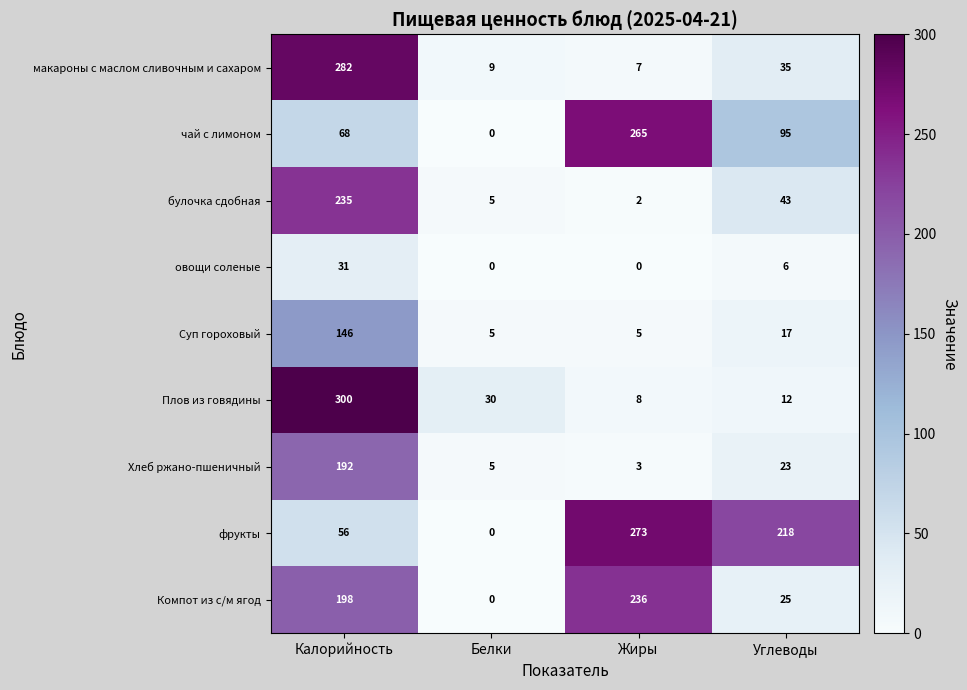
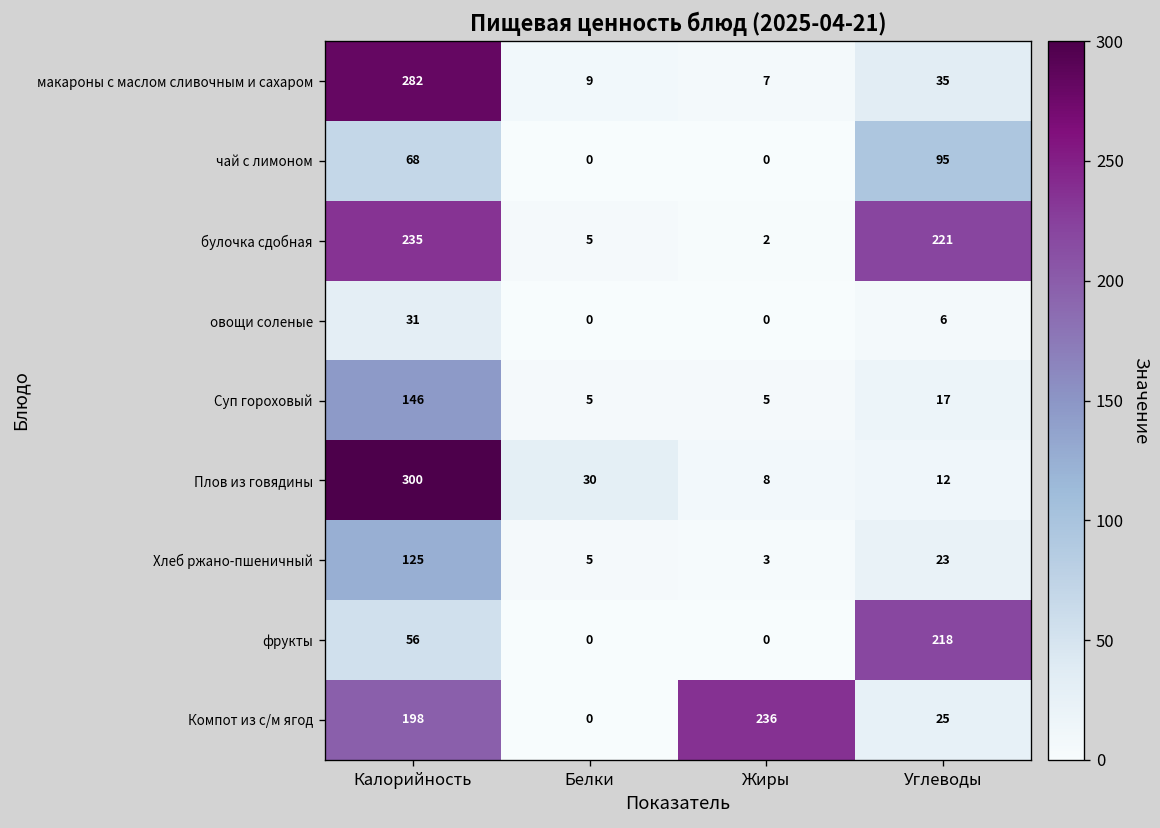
  {
    "макароны с маслом сливочным и сахаром": {
      "Калорийность": 282,
      "Белки": 9,
      "Жиры": 7,
      "Углеводы": 35
    },
    "чай с лимоном": {
      "Калорийность": 68,
      "Белки": 0,
-     "Жиры": 265,
+     "Жиры": 0,
      "Углеводы": 95
    },
    "булочка сдобная": {
      "Калорийность": 235,
      "Белки": 5,
      "Жиры": 2,
-     "Углеводы": 43
+     "Углеводы": 221
    },
    "овощи соленые": {
      "Калорийность": 31,
      "Белки": 0,
      "Жиры": 0,
      "Углеводы": 6
    },
    "Суп гороховый": {
      "Калорийность": 146,
      "Белки": 5,
      "Жиры": 5,
      "Углеводы": 17
    },
    "Плов из говядины": {
      "Калорийность": 300,
      "Белки": 30,
      "Жиры": 8,
      "Углеводы": 12
    },
    "Хлеб ржано-пшеничный": {
-     "Калорийность": 192,
+     "Калорийность": 125,
      "Белки": 5,
      "Жиры": 3,
      "Углеводы": 23
    },
    "фрукты": {
      "Калорийность": 56,
      "Белки": 0,
-     "Жиры": 273,
+     "Жиры": 0,
      "Углеводы": 218
    },
    "Компот из с/м ягод": {
      "Калорийность": 198,
      "Белки": 0,
      "Жиры": 236,
      "Углеводы": 25
    }
  }
